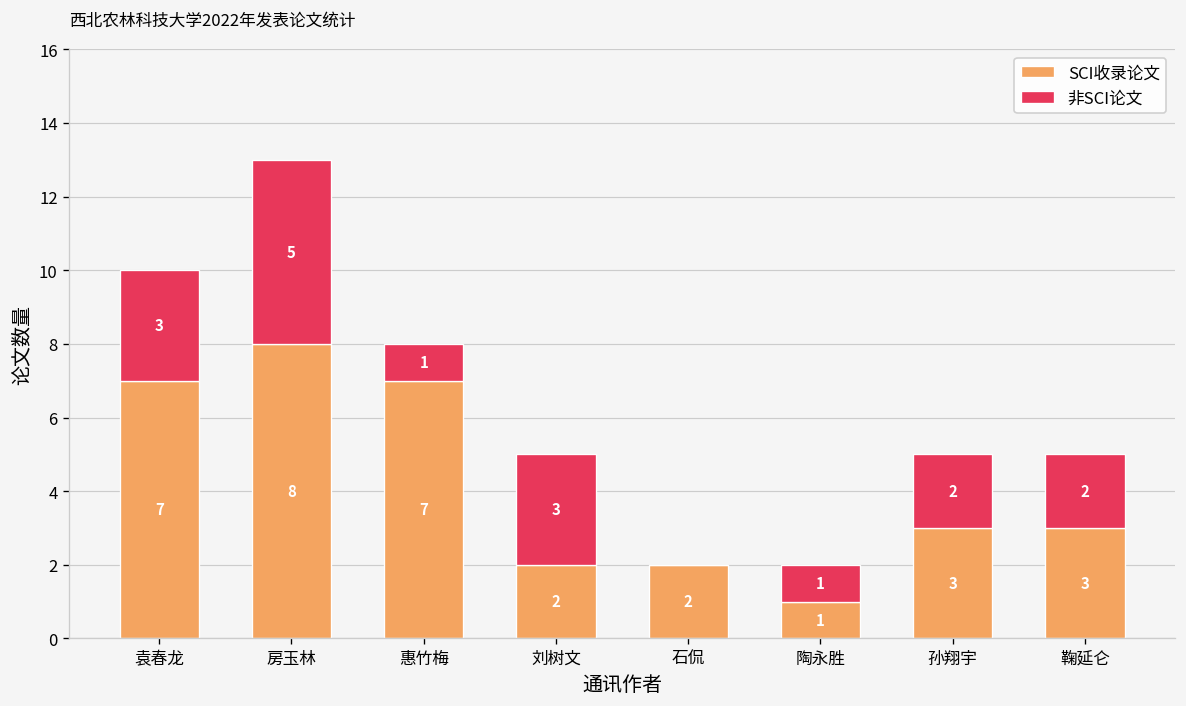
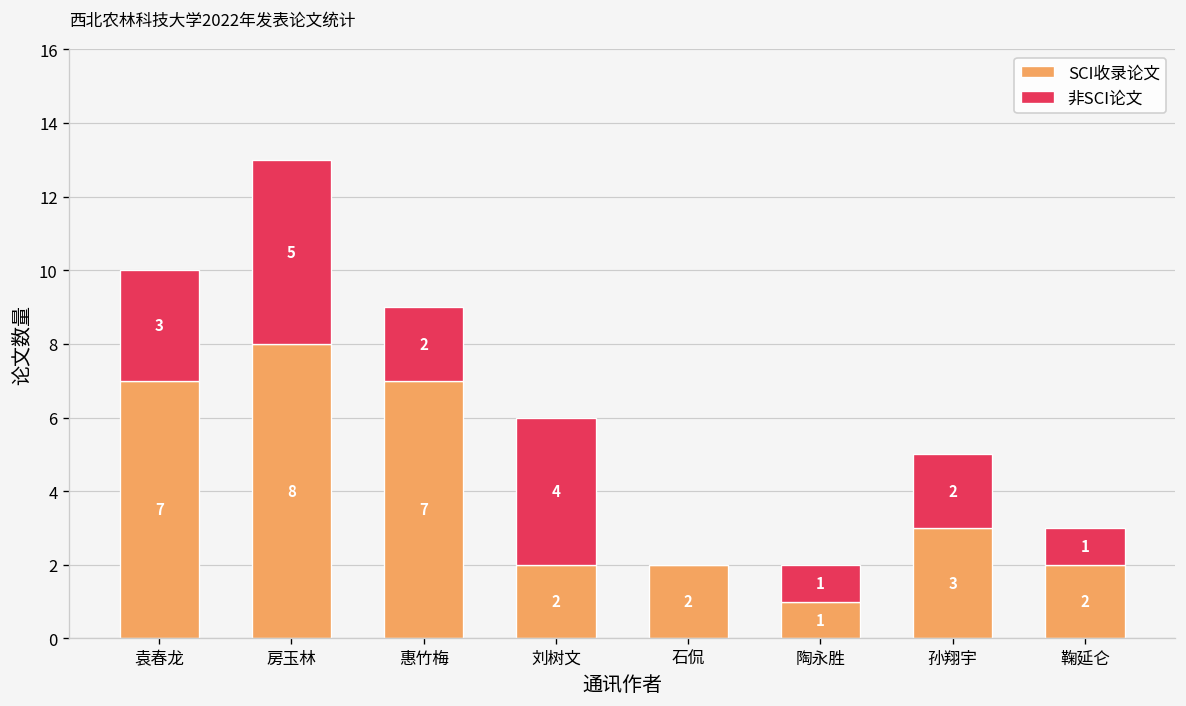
  {
    "SCI收录论文": {
      "袁春龙": 7,
      "房玉林": 8,
      "惠竹梅": 7,
      "刘树文": 2,
      "石侃": 2,
      "陶永胜": 1,
      "孙翔宇": 3,
-     "鞠延仑": 3
+     "鞠延仑": 2
    },
    "非SCI论文": {
      "袁春龙": 3,
      "房玉林": 5,
-     "惠竹梅": 1,
-     "刘树文": 3,
+     "惠竹梅": 2,
+     "刘树文": 4,
      "陶永胜": 1,
      "孙翔宇": 2,
-     "鞠延仑": 2
+     "鞠延仑": 1
    }
  }
